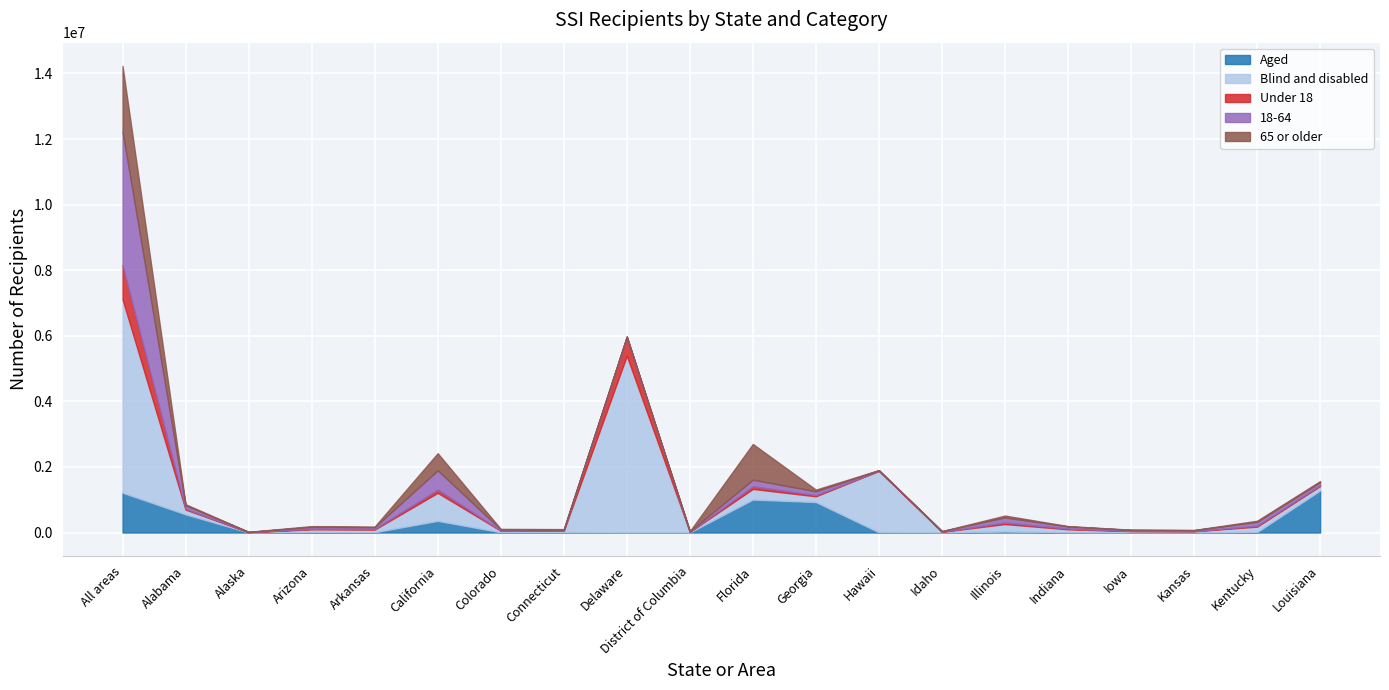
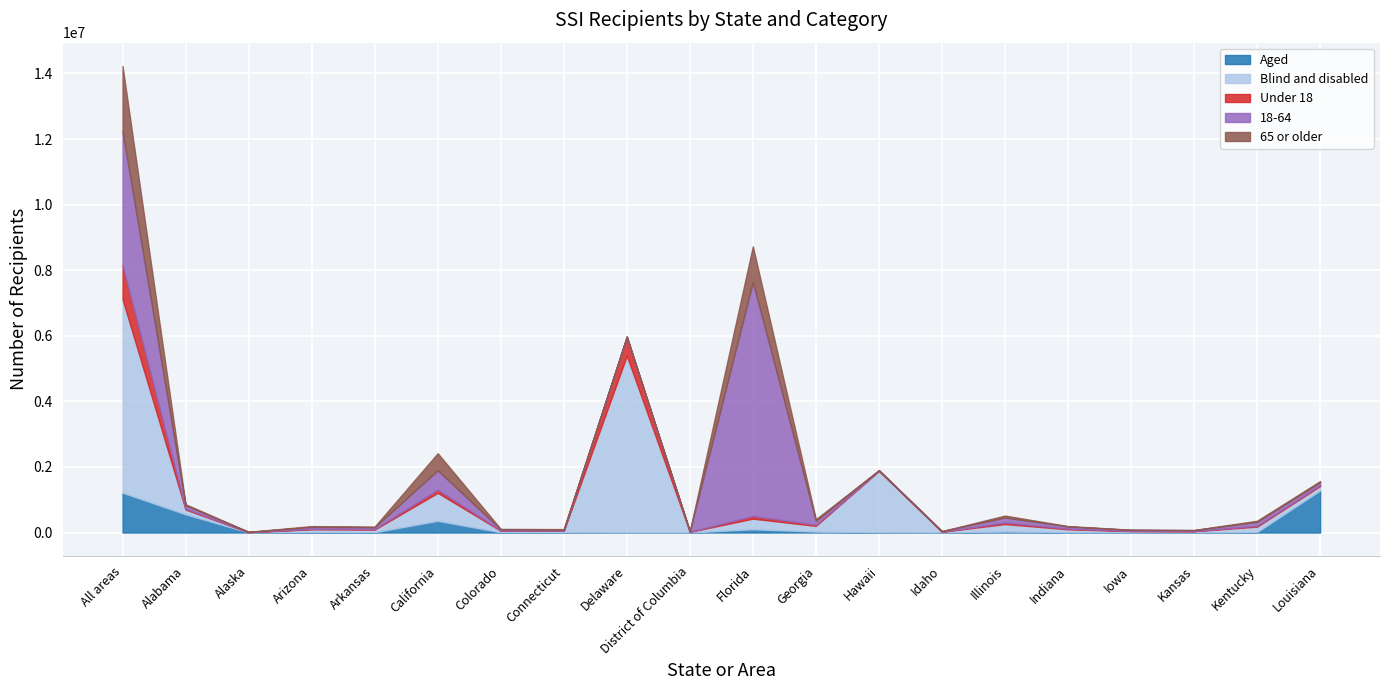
  {
    "Aged": {
      "All areas": 1200000,
      "Alabama": 600000,
      "California": 400000,
-     "Florida": 1000000,
-     "Georgia": 900000,
+     "Florida": 100000,
+     "Georgia": 0,
      "Louisiana": 1300000
    },
    "Blind and disabled": {
      "All areas": 5900000,
      "California": 900000,
      "Delaware": 5400000,
      "Florida": 300000
    },
    "Under 18": {
      "All areas": 1000000,
      "California": 100000,
      "Florida": 100000
    },
    "18-64": {
      "All areas": 4100000,
      "California": 600000,
-     "Florida": 200000
+     "Florida": 7100000
    },
    "65 or older": {
      "All areas": 2000000,
      "California": 500000,
      "Florida": 1100000
    }
  }
